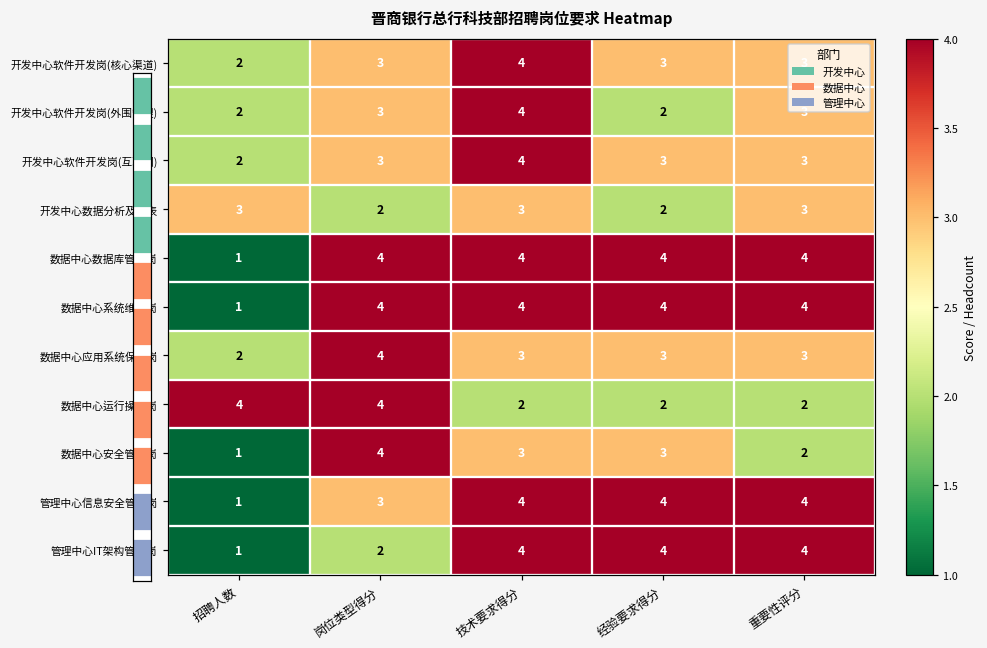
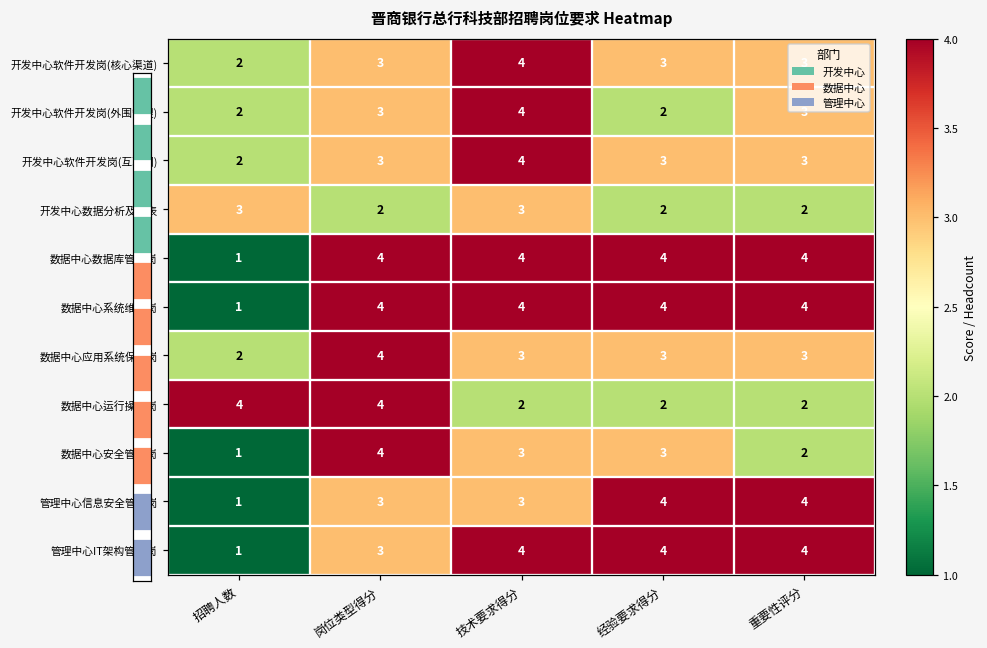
  {
    "晋商银行总行科技部招聘岗位要求 Heatmap": {
      "开发中心软件开发岗(核心渠道)": {
        "招聘人数": 2,
        "岗位类型得分": 3,
        "技术要求得分": 4,
        "经验要求得分": 3
      },
      "开发中心软件开发岗(外围管理)": {
        "招聘人数": 2,
        "岗位类型得分": 3,
        "技术要求得分": 4,
        "经验要求得分": 2
      },
      "开发中心软件开发岗(互联网)": {
        "招聘人数": 2,
        "岗位类型得分": 3,
        "技术要求得分": 4,
        "经验要求得分": 3,
        "重要性评分": 3
      },
      "开发中心数据分析及报表": {
        "招聘人数": 3,
        "岗位类型得分": 2,
        "技术要求得分": 3,
        "经验要求得分": 2,
-       "重要性评分": 3
+       "重要性评分": 2
      },
      "数据中心数据库管理岗": {
        "招聘人数": 1,
        "岗位类型得分": 4,
        "技术要求得分": 4,
        "经验要求得分": 4,
        "重要性评分": 4
      },
      "数据中心系统维护岗": {
        "招聘人数": 1,
        "岗位类型得分": 4,
        "技术要求得分": 4,
        "经验要求得分": 4,
        "重要性评分": 4
      },
      "数据中心应用系统保障岗": {
        "招聘人数": 2,
        "岗位类型得分": 4,
        "技术要求得分": 3,
        "经验要求得分": 3,
        "重要性评分": 3
      },
      "数据中心运行操作岗": {
        "招聘人数": 4,
        "岗位类型得分": 4,
        "技术要求得分": 2,
        "经验要求得分": 2,
        "重要性评分": 2
      },
      "数据中心安全管理岗": {
        "招聘人数": 1,
        "岗位类型得分": 4,
        "技术要求得分": 3,
        "经验要求得分": 3,
        "重要性评分": 2
      },
      "管理中心信息安全管理岗": {
        "招聘人数": 1,
        "岗位类型得分": 3,
-       "技术要求得分": 4,
+       "技术要求得分": 3,
        "经验要求得分": 4,
        "重要性评分": 4
      },
      "管理中心IT架构管理岗": {
        "招聘人数": 1,
-       "岗位类型得分": 2,
+       "岗位类型得分": 3,
        "技术要求得分": 4,
        "经验要求得分": 4,
        "重要性评分": 4
      }
    }
  }
